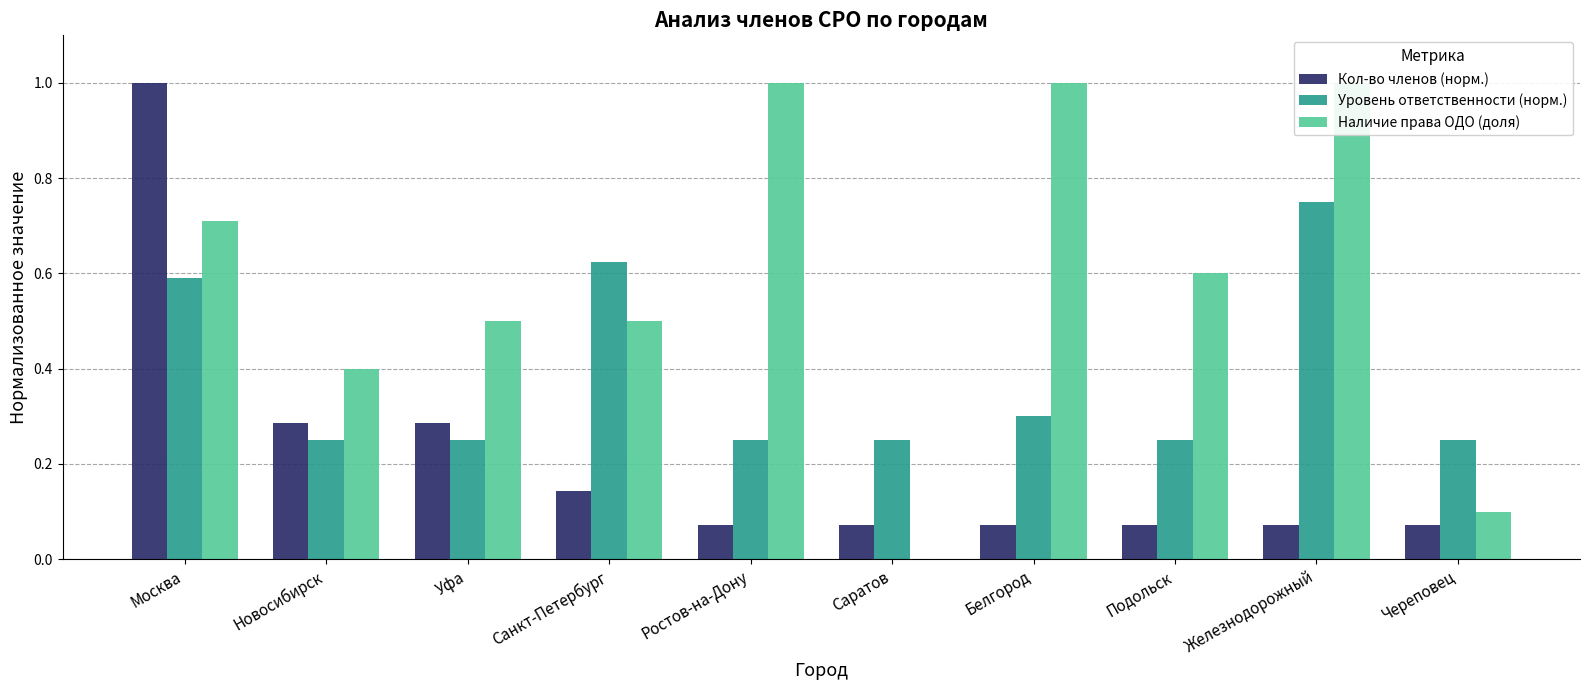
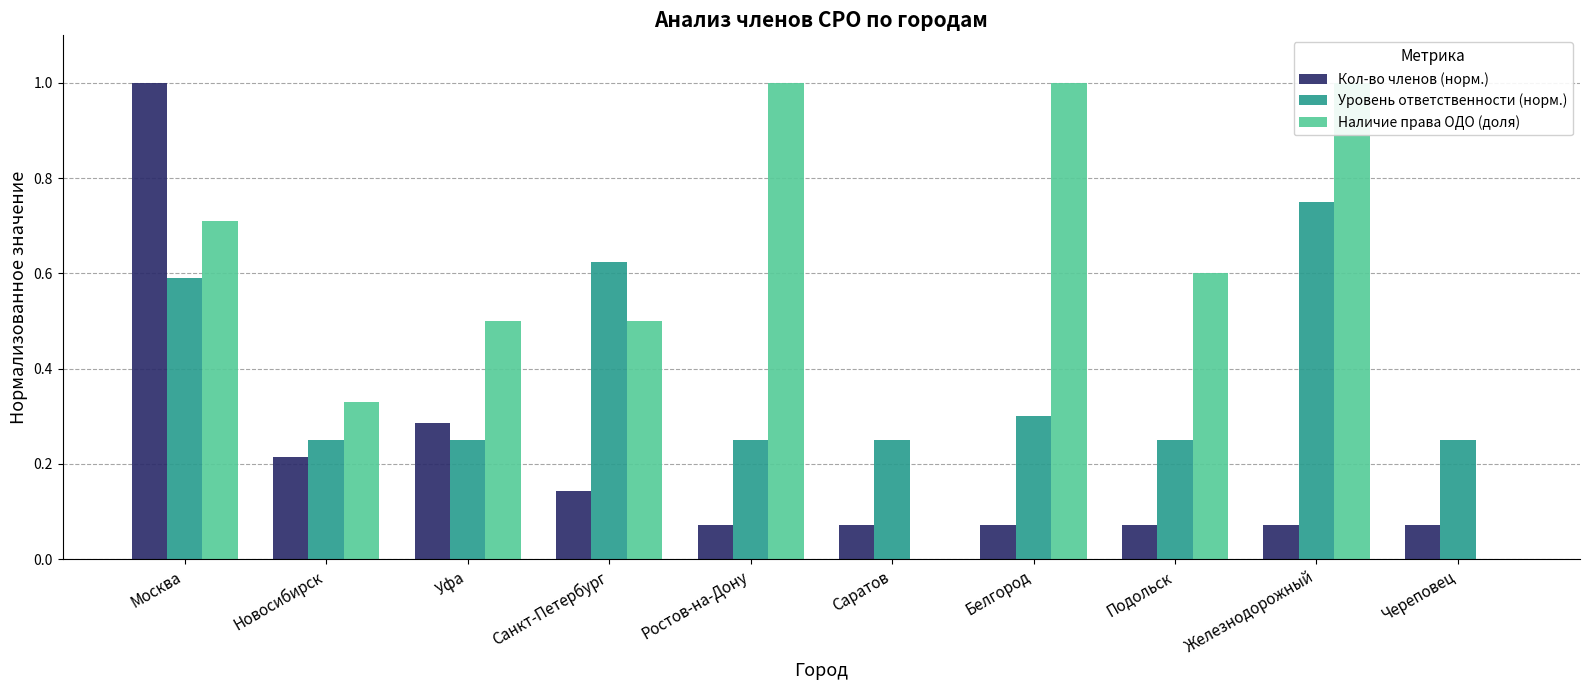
  {
    "Кол-во членов (норм.)": {
      "Москва": 1.00,
-     "Новосибирск": 0.29,
+     "Новосибирск": 0.21,
      "Уфа": 0.29,
      "Санкт-Петербург": 0.14,
      "Ростов-на-Дону": 0.07,
      "Саратов": 0.07,
      "Белгород": 0.07,
      "Подольск": 0.07,
      "Железнодорожный": 0.07,
      "Череповец": 0.07
    },
    "Уровень ответственности (норм.)": {
      "Москва": 0.59,
      "Новосибирск": 0.25,
      "Уфа": 0.25,
      "Санкт-Петербург": 0.63,
      "Ростов-на-Дону": 0.25,
      "Саратов": 0.25,
      "Белгород": 0.30,
      "Подольск": 0.25,
      "Железнодорожный": 0.75,
      "Череповец": 0.25
    },
    "Наличие права ОДО (доля)": {
      "Москва": 0.71,
-     "Новосибирск": 0.40,
+     "Новосибирск": 0.33,
      "Уфа": 0.50,
      "Санкт-Петербург": 0.50,
      "Ростов-на-Дону": 1.00,
      "Саратов": 0.00,
      "Белгород": 1.00,
      "Подольск": 0.60,
-     "Череповец": 0.1
+     "Череповец": 0.0
    }
  }
